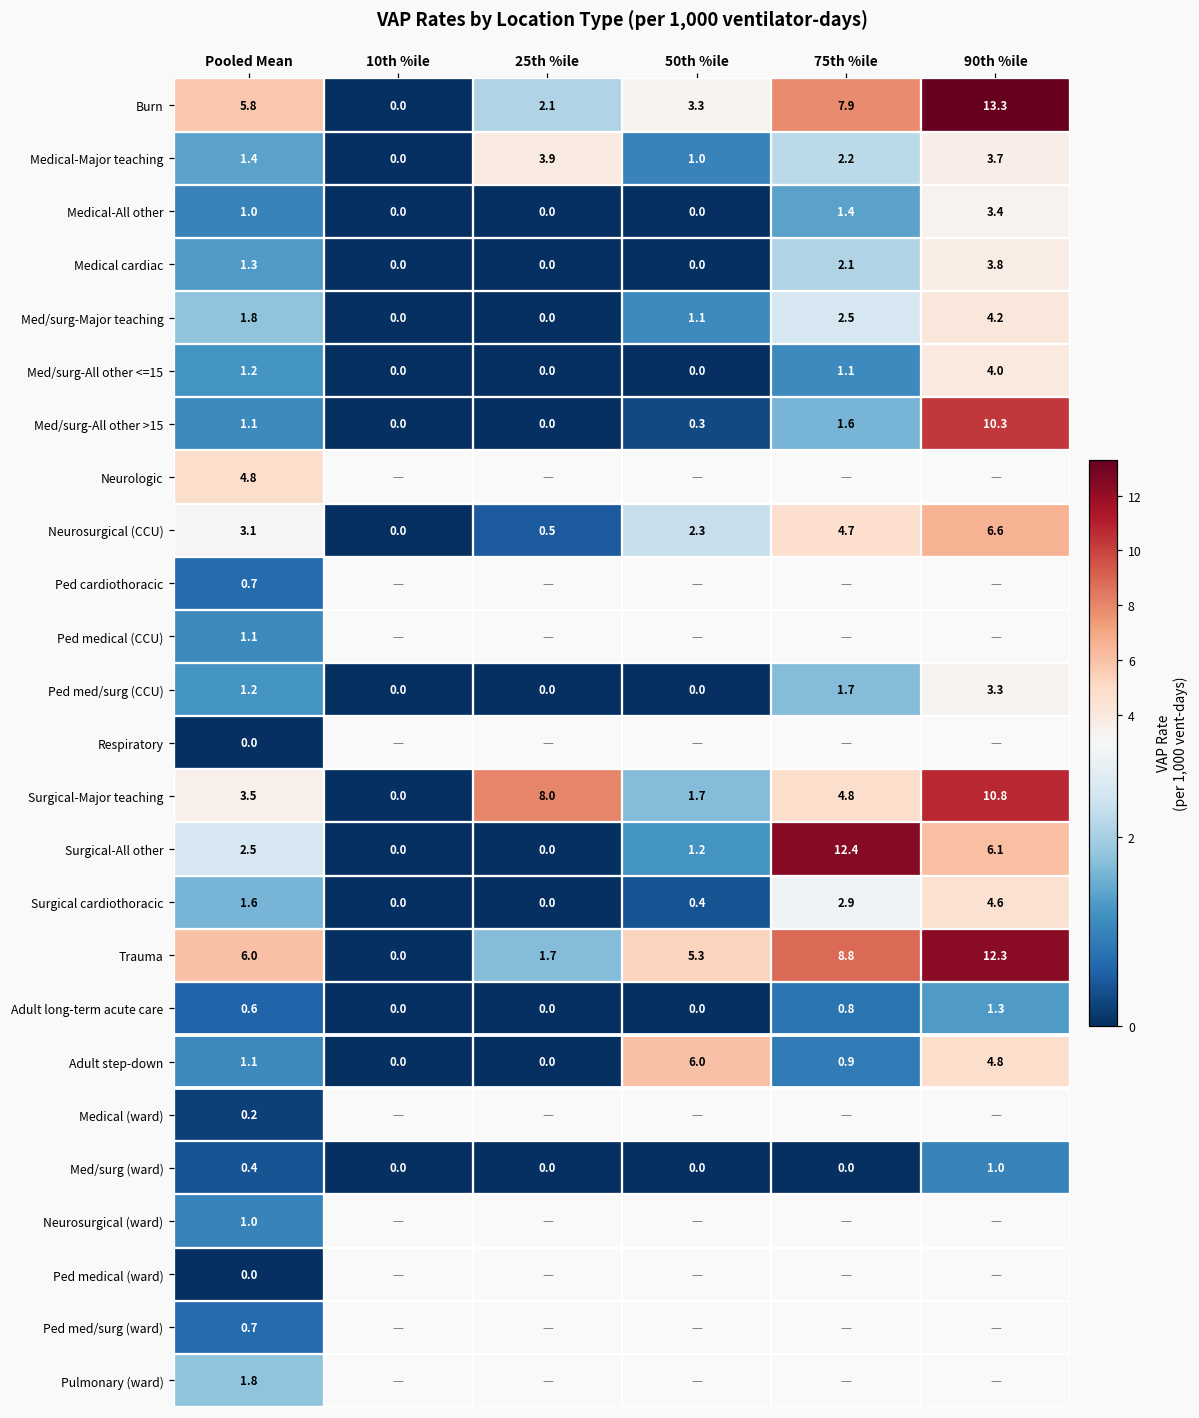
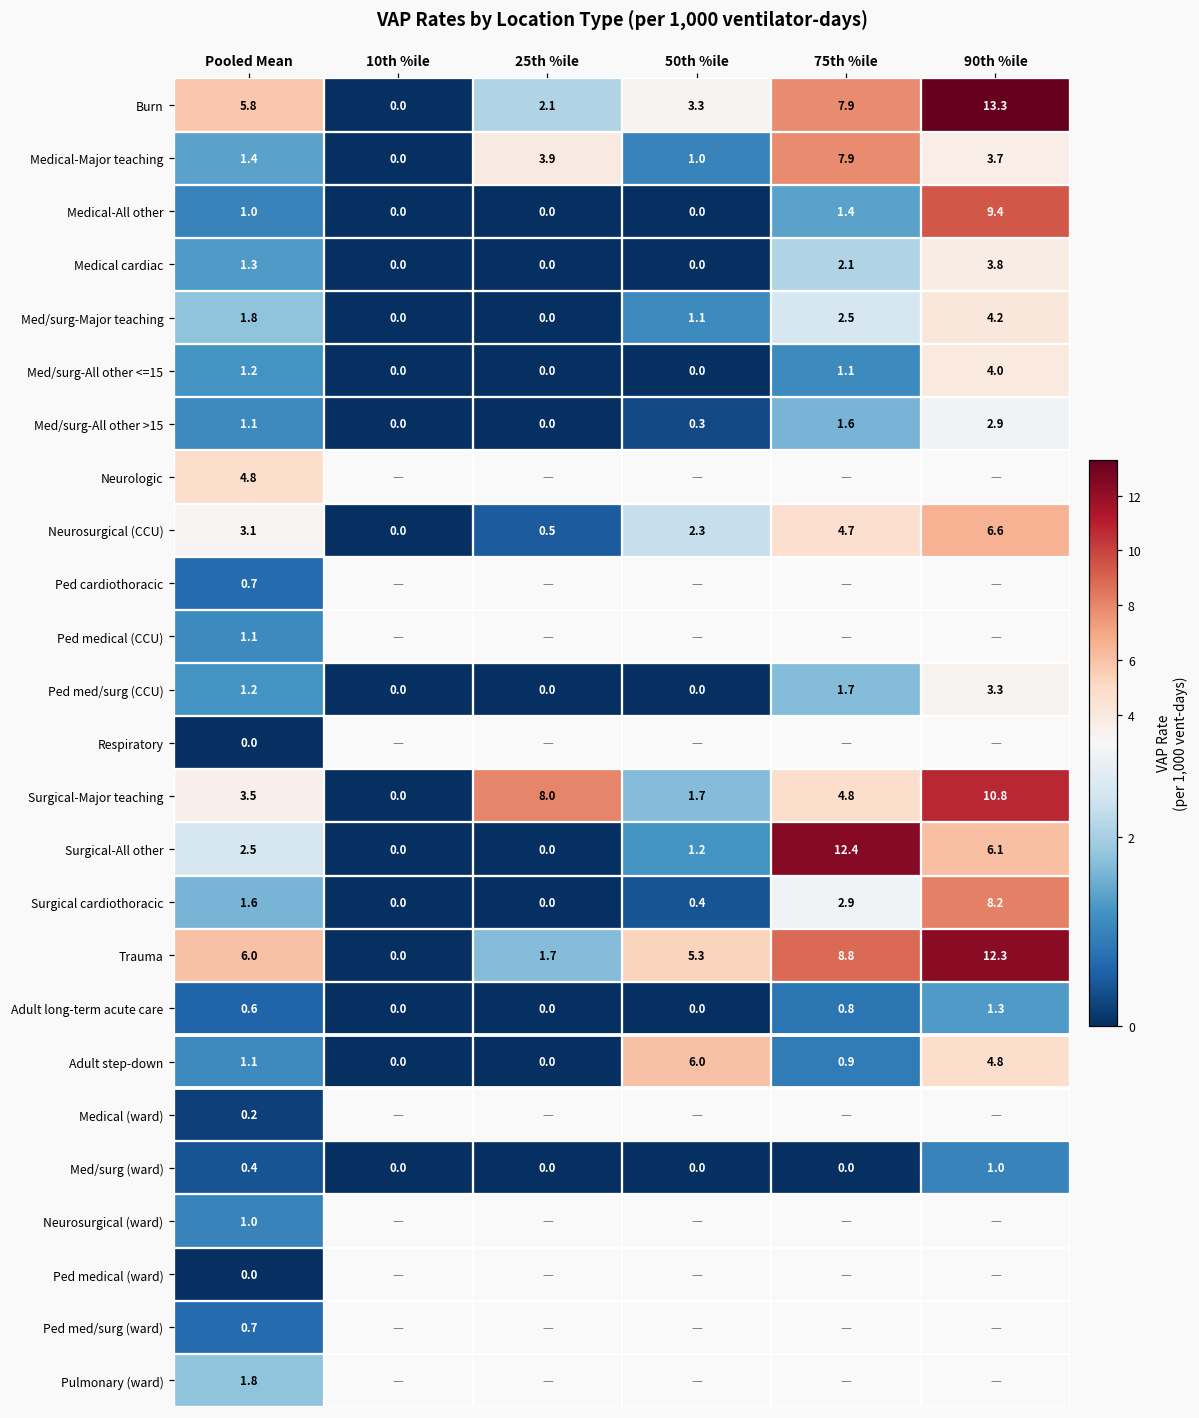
  {
    "Burn": {
      "Pooled Mean": 5.8,
      "10th %ile": 0.0,
      "25th %ile": 2.1,
      "50th %ile": 3.3,
      "75th %ile": 7.9,
      "90th %ile": 13.3
    },
    "Medical-Major teaching": {
      "Pooled Mean": 1.4,
      "10th %ile": 0.0,
      "25th %ile": 3.9,
      "50th %ile": 1.0,
-     "75th %ile": 2.2,
+     "75th %ile": 7.9,
      "90th %ile": 3.7
    },
    "Medical-All other": {
      "Pooled Mean": 1.0,
      "10th %ile": 0.0,
      "25th %ile": 0.0,
      "50th %ile": 0.0,
      "75th %ile": 1.4,
-     "90th %ile": 3.4
+     "90th %ile": 9.4
    },
    "Medical cardiac": {
      "Pooled Mean": 1.3,
      "10th %ile": 0.0,
      "25th %ile": 0.0,
      "50th %ile": 0.0,
      "75th %ile": 2.1,
      "90th %ile": 3.8
    },
    "Med/surg-Major teaching": {
      "Pooled Mean": 1.8,
      "10th %ile": 0.0,
      "25th %ile": 0.0,
      "50th %ile": 1.1,
      "75th %ile": 2.5,
      "90th %ile": 4.2
    },
    "Med/surg-All other <=15": {
      "Pooled Mean": 1.2,
      "10th %ile": 0.0,
      "25th %ile": 0.0,
      "50th %ile": 0.0,
      "75th %ile": 1.1,
      "90th %ile": 4.0
    },
    "Med/surg-All other >15": {
      "Pooled Mean": 1.1,
      "10th %ile": 0.0,
      "25th %ile": 0.0,
      "50th %ile": 0.3,
      "75th %ile": 1.6,
-     "90th %ile": 10.3
+     "90th %ile": 2.9
    },
    "Neurologic": {
      "Pooled Mean": 4.8
    },
    "Neurosurgical (CCU)": {
      "Pooled Mean": 3.1,
      "10th %ile": 0.0,
      "25th %ile": 0.5,
      "50th %ile": 2.3,
      "75th %ile": 4.7,
      "90th %ile": 6.6
    },
    "Ped cardiothoracic": {
      "Pooled Mean": 0.7
    },
    "Ped medical (CCU)": {
      "Pooled Mean": 1.1
    },
    "Ped med/surg (CCU)": {
      "Pooled Mean": 1.2,
      "10th %ile": 0.0,
      "25th %ile": 0.0,
      "50th %ile": 0.0,
      "75th %ile": 1.7,
      "90th %ile": 3.3
    },
    "Respiratory": {
      "Pooled Mean": 0.0
    },
    "Surgical-Major teaching": {
      "Pooled Mean": 3.5,
      "10th %ile": 0.0,
      "25th %ile": 8.0,
      "50th %ile": 1.7,
      "75th %ile": 4.8,
      "90th %ile": 10.8
    },
    "Surgical-All other": {
      "Pooled Mean": 2.5,
      "10th %ile": 0.0,
      "25th %ile": 0.0,
      "50th %ile": 1.2,
      "75th %ile": 12.4,
      "90th %ile": 6.1
    },
    "Surgical cardiothoracic": {
      "Pooled Mean": 1.6,
      "10th %ile": 0.0,
      "25th %ile": 0.0,
      "50th %ile": 0.4,
      "75th %ile": 2.9,
-     "90th %ile": 4.6
+     "90th %ile": 8.2
    },
    "Trauma": {
      "Pooled Mean": 6.0,
      "10th %ile": 0.0,
      "25th %ile": 1.7,
      "50th %ile": 5.3,
      "75th %ile": 8.8,
      "90th %ile": 12.3
    },
    "Adult long-term acute care": {
      "Pooled Mean": 0.6,
      "10th %ile": 0.0,
      "25th %ile": 0.0,
      "50th %ile": 0.0,
      "75th %ile": 0.8,
      "90th %ile": 1.3
    },
    "Adult step-down": {
      "Pooled Mean": 1.1,
      "10th %ile": 0.0,
      "25th %ile": 0.0,
      "50th %ile": 6.0,
      "75th %ile": 0.9,
      "90th %ile": 4.8
    },
    "Medical (ward)": {
      "Pooled Mean": 0.2
    },
    "Med/surg (ward)": {
      "Pooled Mean": 0.4,
      "10th %ile": 0.0,
      "25th %ile": 0.0,
      "50th %ile": 0.0,
      "75th %ile": 0.0,
      "90th %ile": 1.0
    },
    "Neurosurgical (ward)": {
      "Pooled Mean": 1.0
    },
    "Ped medical (ward)": {
      "Pooled Mean": 0.0
    },
    "Ped med/surg (ward)": {
      "Pooled Mean": 0.7
    },
    "Pulmonary (ward)": {
      "Pooled Mean": 1.8
    }
  }
